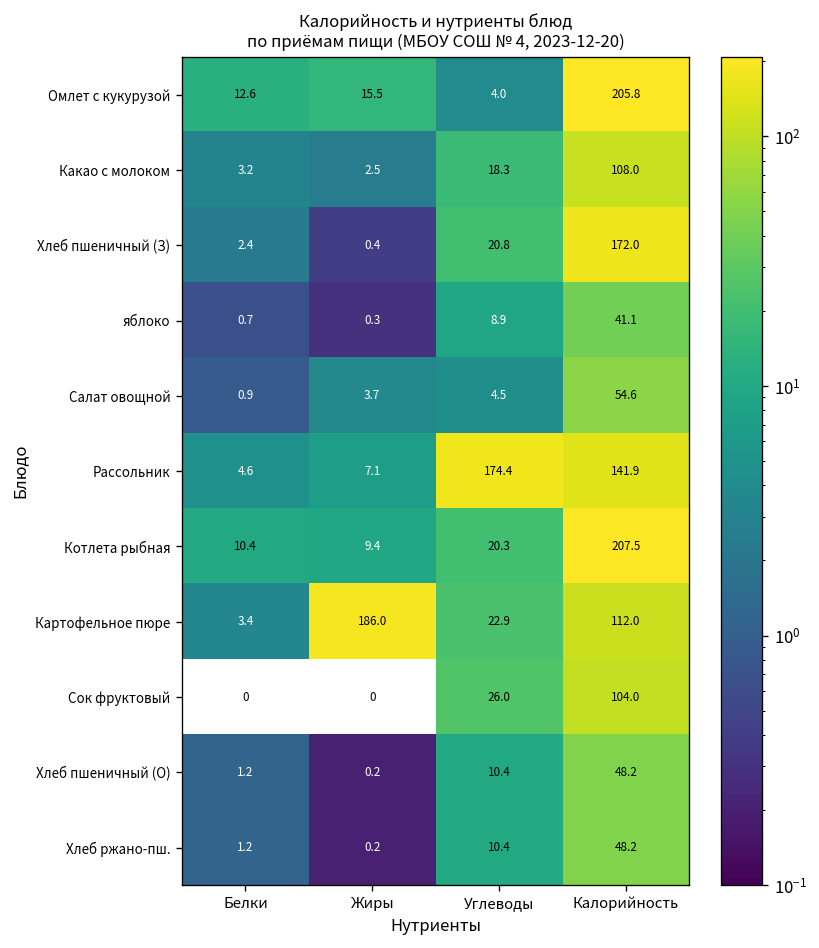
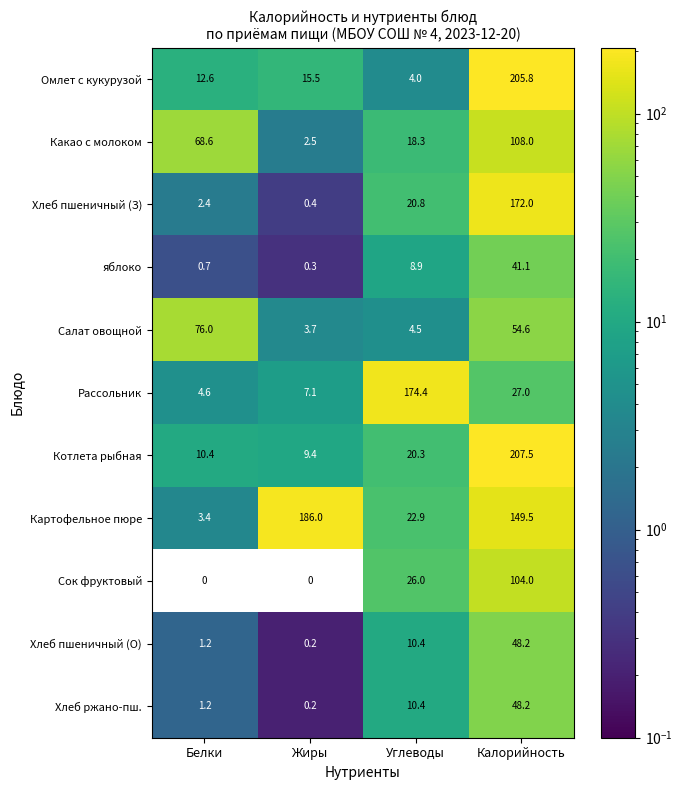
  {
    "Омлет с кукурузой": {
      "Белки": 12.6,
      "Жиры": 15.5,
      "Углеводы": 4.0,
      "Калорийность": 205.8
    },
    "Какао с молоком": {
-     "Белки": 3.2,
+     "Белки": 68.6,
      "Жиры": 2.5,
      "Углеводы": 18.3,
      "Калорийность": 108.0
    },
    "Хлеб пшеничный (З)": {
      "Белки": 2.4,
      "Жиры": 0.4,
      "Углеводы": 20.8,
      "Калорийность": 172.0
    },
    "яблоко": {
      "Белки": 0.7,
      "Жиры": 0.3,
      "Углеводы": 8.9,
      "Калорийность": 41.1
    },
    "Салат овощной": {
-     "Белки": 0.9,
+     "Белки": 76.0,
      "Жиры": 3.7,
      "Углеводы": 4.5,
      "Калорийность": 54.6
    },
    "Рассольник": {
      "Белки": 4.6,
      "Жиры": 7.1,
      "Углеводы": 174.4,
-     "Калорийность": 141.9
+     "Калорийность": 27.0
    },
    "Котлета рыбная": {
      "Белки": 10.4,
      "Жиры": 9.4,
      "Углеводы": 20.3,
      "Калорийность": 207.5
    },
    "Картофельное пюре": {
      "Белки": 3.4,
      "Жиры": 186.0,
      "Углеводы": 22.9,
-     "Калорийность": 112.0
+     "Калорийность": 149.5
    },
    "Сок фруктовый": {
      "Белки": 0,
      "Жиры": 0,
      "Углеводы": 26.0,
      "Калорийность": 104.0
    },
    "Хлеб пшеничный (О)": {
      "Белки": 1.2,
      "Жиры": 0.2,
      "Углеводы": 10.4,
      "Калорийность": 48.2
    },
    "Хлеб ржано-пш.": {
      "Белки": 1.2,
      "Жиры": 0.2,
      "Углеводы": 10.4,
      "Калорийность": 48.2
    }
  }
